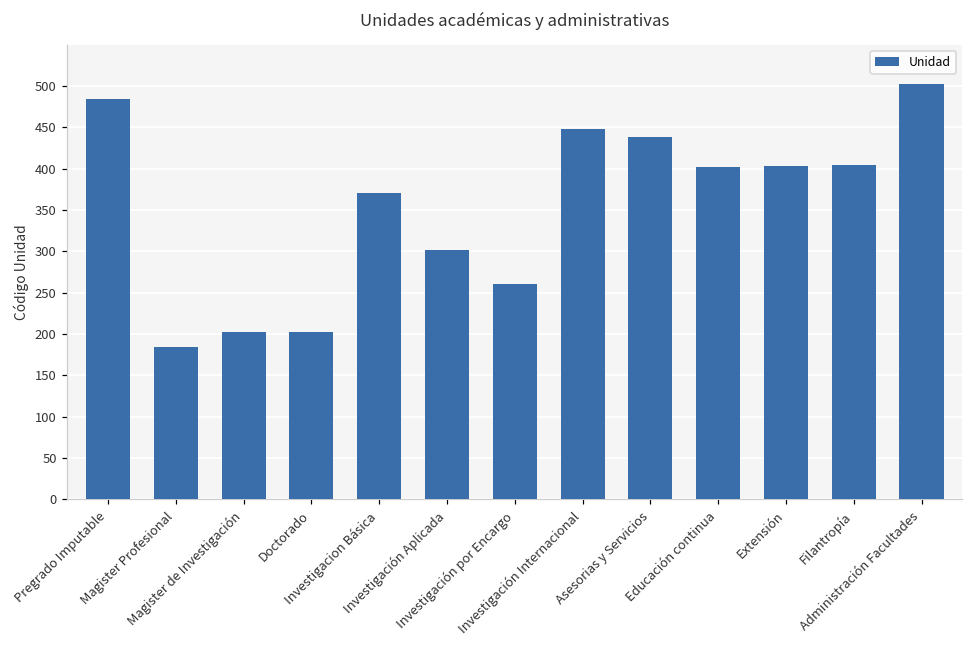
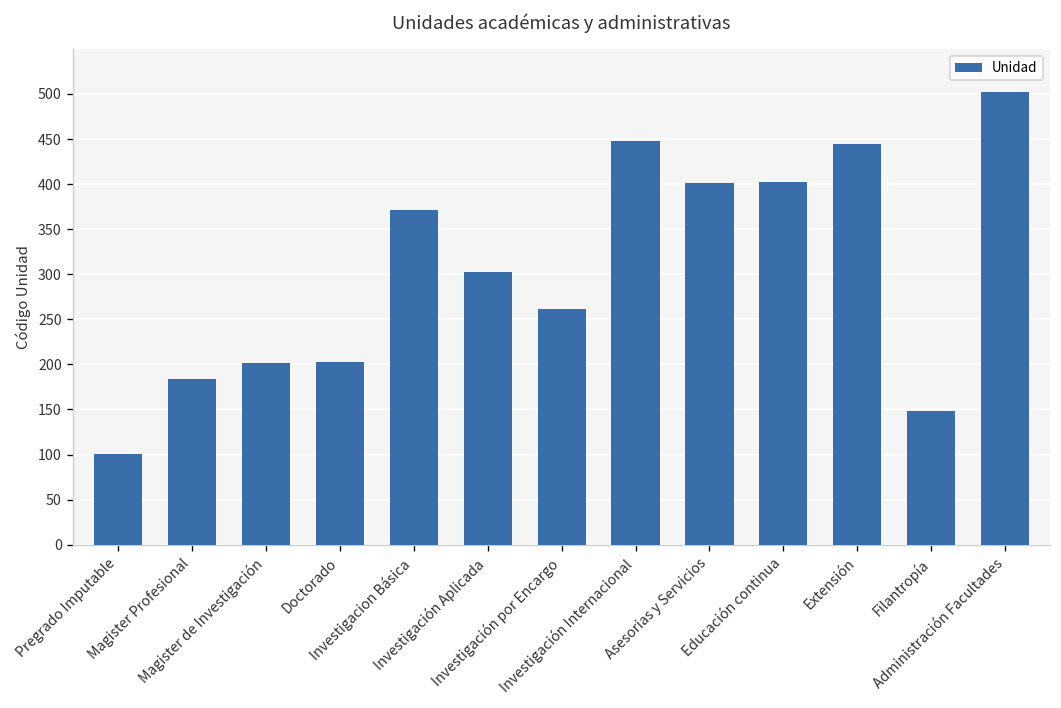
  {
-   "Pregrado Imputable": 480,
+   "Pregrado Imputable": 100,
    "Magister Profesional": 180,
    "Magister de Investigación": 200,
    "Doctorado": 200,
    "Investigacion Básica": 370,
    "Investigación Aplicada": 300,
    "Investigación por Encargo": 260,
    "Investigación Internacional": 450,
-   "Asesorias y Servicios": 440,
+   "Asesorias y Servicios": 400,
    "Educación continua": 400,
-   "Extensión": 400,
-   "Filantropía": 400,
+   "Extensión": 450,
+   "Filantropía": 150,
    "Administración Facultades": 500
  }
